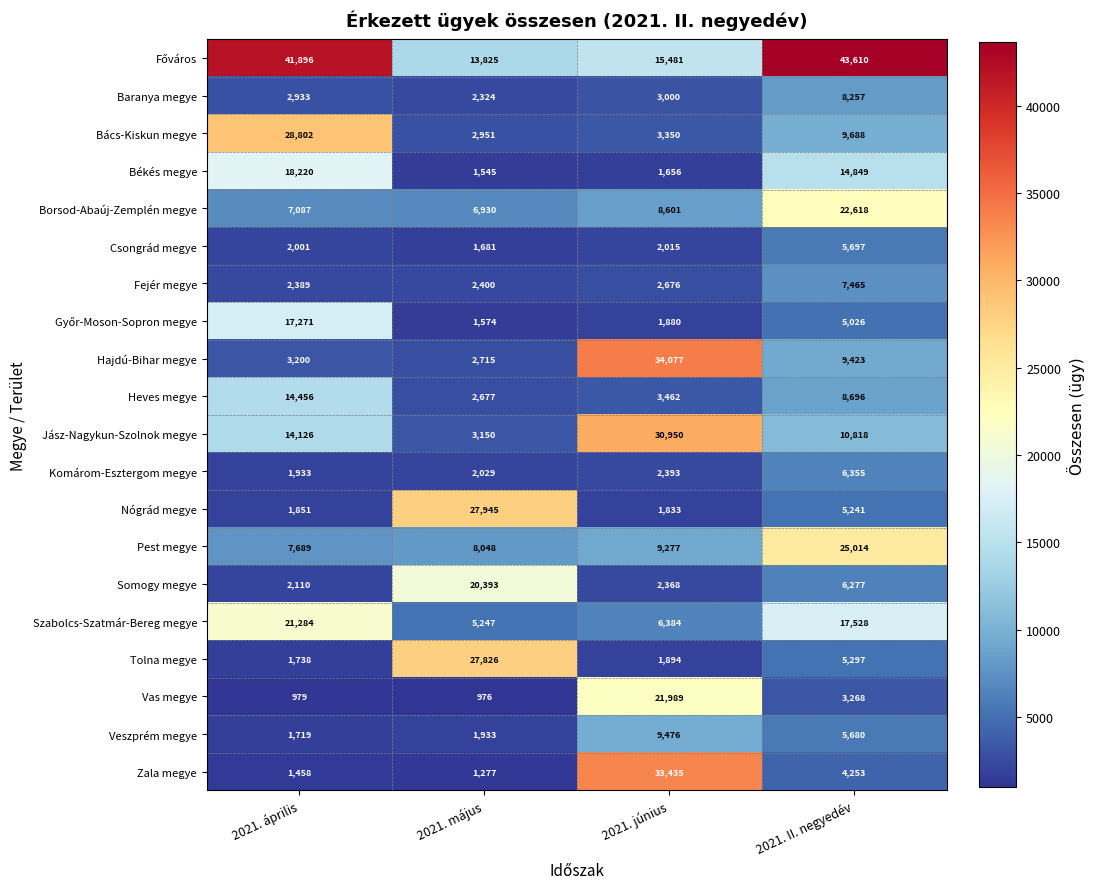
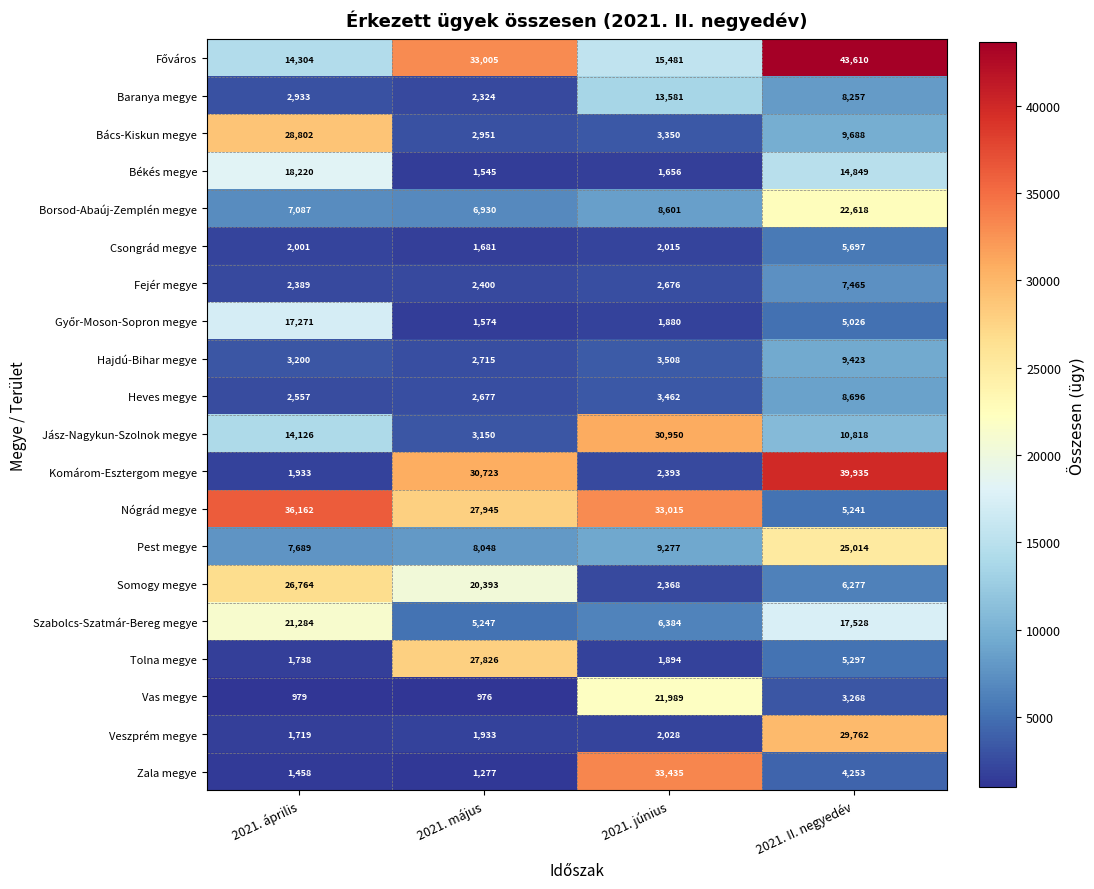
  {
    "Főváros": {
-     "2021. április": "41,896",
-     "2021. május": "13,825",
+     "2021. április": "14,304",
+     "2021. május": "33,005",
      "2021. június": "15,481",
      "2021. II. negyedév": "43,610"
    },
    "Baranya megye": {
      "2021. április": "2,933",
      "2021. május": "2,324",
-     "2021. június": "3,000",
+     "2021. június": "13,581",
      "2021. II. negyedév": "8,257"
    },
    "Bács-Kiskun megye": {
      "2021. április": "28,802",
      "2021. május": "2,951",
      "2021. június": "3,350",
      "2021. II. negyedév": "9,688"
    },
    "Békés megye": {
      "2021. április": "18,220",
      "2021. május": "1,545",
      "2021. június": "1,656",
      "2021. II. negyedév": "14,849"
    },
    "Borsod-Abaúj-Zemplén megye": {
      "2021. április": "7,087",
      "2021. május": "6,930",
      "2021. június": "8,601",
      "2021. II. negyedév": "22,618"
    },
    "Csongrád megye": {
      "2021. április": "2,001",
      "2021. május": "1,681",
      "2021. június": "2,015",
      "2021. II. negyedév": "5,697"
    },
    "Fejér megye": {
      "2021. április": "2,389",
      "2021. május": "2,400",
      "2021. június": "2,676",
      "2021. II. negyedév": "7,465"
    },
    "Győr-Moson-Sopron megye": {
      "2021. április": "17,271",
      "2021. május": "1,574",
      "2021. június": "1,880",
      "2021. II. negyedév": "5,026"
    },
    "Hajdú-Bihar megye": {
      "2021. április": "3,200",
      "2021. május": "2,715",
-     "2021. június": "34,077",
+     "2021. június": "3,508",
      "2021. II. negyedév": "9,423"
    },
    "Heves megye": {
-     "2021. április": "14,456",
+     "2021. április": "2,557",
      "2021. május": "2,677",
      "2021. június": "3,462",
      "2021. II. negyedév": "8,696"
    },
    "Jász-Nagykun-Szolnok megye": {
      "2021. április": "14,126",
      "2021. május": "3,150",
      "2021. június": "30,950",
      "2021. II. negyedév": "10,818"
    },
    "Komárom-Esztergom megye": {
      "2021. április": "1,933",
-     "2021. május": "2,029",
+     "2021. május": "30,723",
      "2021. június": "2,393",
-     "2021. II. negyedév": "6,355"
+     "2021. II. negyedév": "39,935"
    },
    "Nógrád megye": {
-     "2021. április": "1,851",
+     "2021. április": "36,162",
      "2021. május": "27,945",
-     "2021. június": "1,833",
+     "2021. június": "33,015",
      "2021. II. negyedév": "5,241"
    },
    "Pest megye": {
      "2021. április": "7,689",
      "2021. május": "8,048",
      "2021. június": "9,277",
      "2021. II. negyedév": "25,014"
    },
    "Somogy megye": {
-     "2021. április": "2,110",
+     "2021. április": "26,764",
      "2021. május": "20,393",
      "2021. június": "2,368",
      "2021. II. negyedév": "6,277"
    },
    "Szabolcs-Szatmár-Bereg megye": {
      "2021. április": "21,284",
      "2021. május": "5,247",
      "2021. június": "6,384",
      "2021. II. negyedév": "17,528"
    },
    "Tolna megye": {
      "2021. április": "1,738",
      "2021. május": "27,826",
      "2021. június": "1,894",
      "2021. II. negyedév": "5,297"
    },
    "Vas megye": {
      "2021. április": "979",
      "2021. május": "976",
      "2021. június": "21,989",
      "2021. II. negyedév": "3,268"
    },
    "Veszprém megye": {
      "2021. április": "1,719",
      "2021. május": "1,933",
-     "2021. június": "9,476",
-     "2021. II. negyedév": "5,680"
+     "2021. június": "2,028",
+     "2021. II. negyedév": "29,762"
    },
    "Zala megye": {
      "2021. április": "1,458",
      "2021. május": "1,277",
      "2021. június": "33,435",
      "2021. II. negyedév": "4,253"
    }
  }
